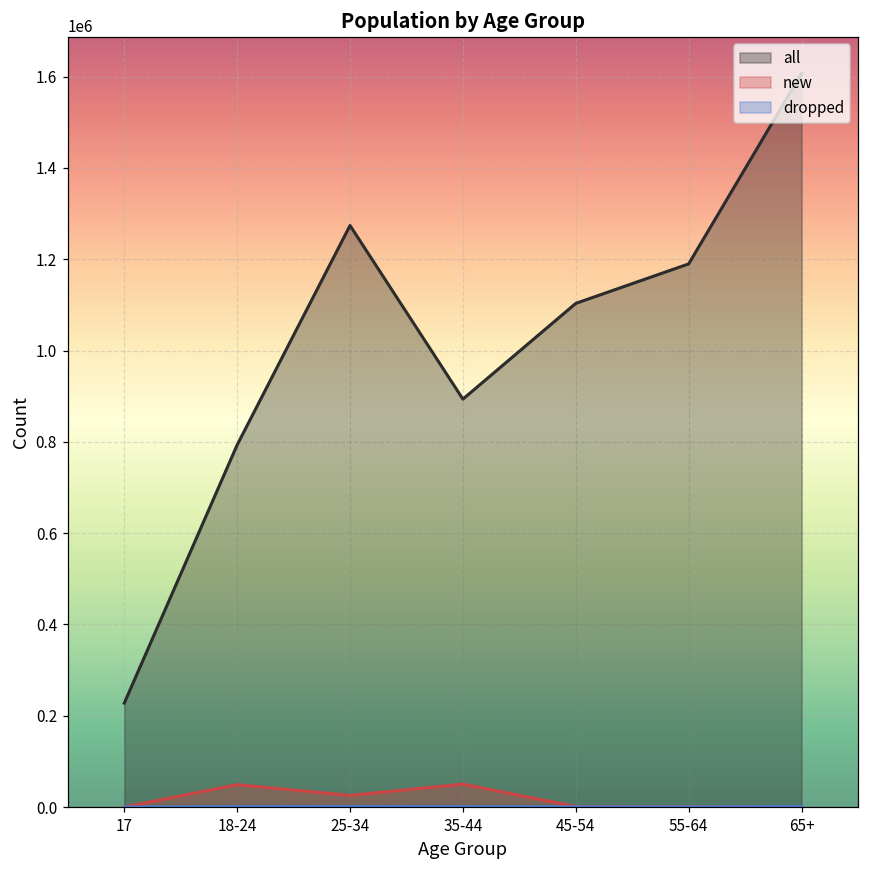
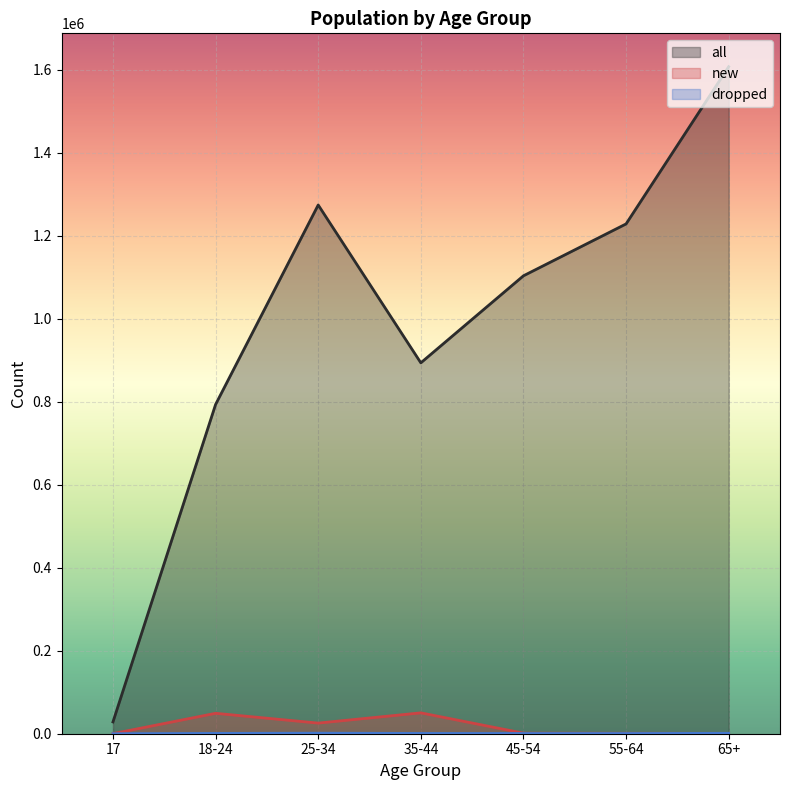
  {
    "all": {
-     "17": 230000,
+     "17": 30000,
      "18-24": 790000,
      "25-34": 1270000,
      "35-44": 890000,
      "45-54": 1100000,
-     "55-64": 1190000
+     "55-64": 1230000
    },
    "new": {
      "18-24": 50000,
      "25-34": 30000,
      "35-44": 50000
    },
    "dropped": {
      "18-24": 0,
      "25-34": 0,
      "35-44": 0
    }
  }
